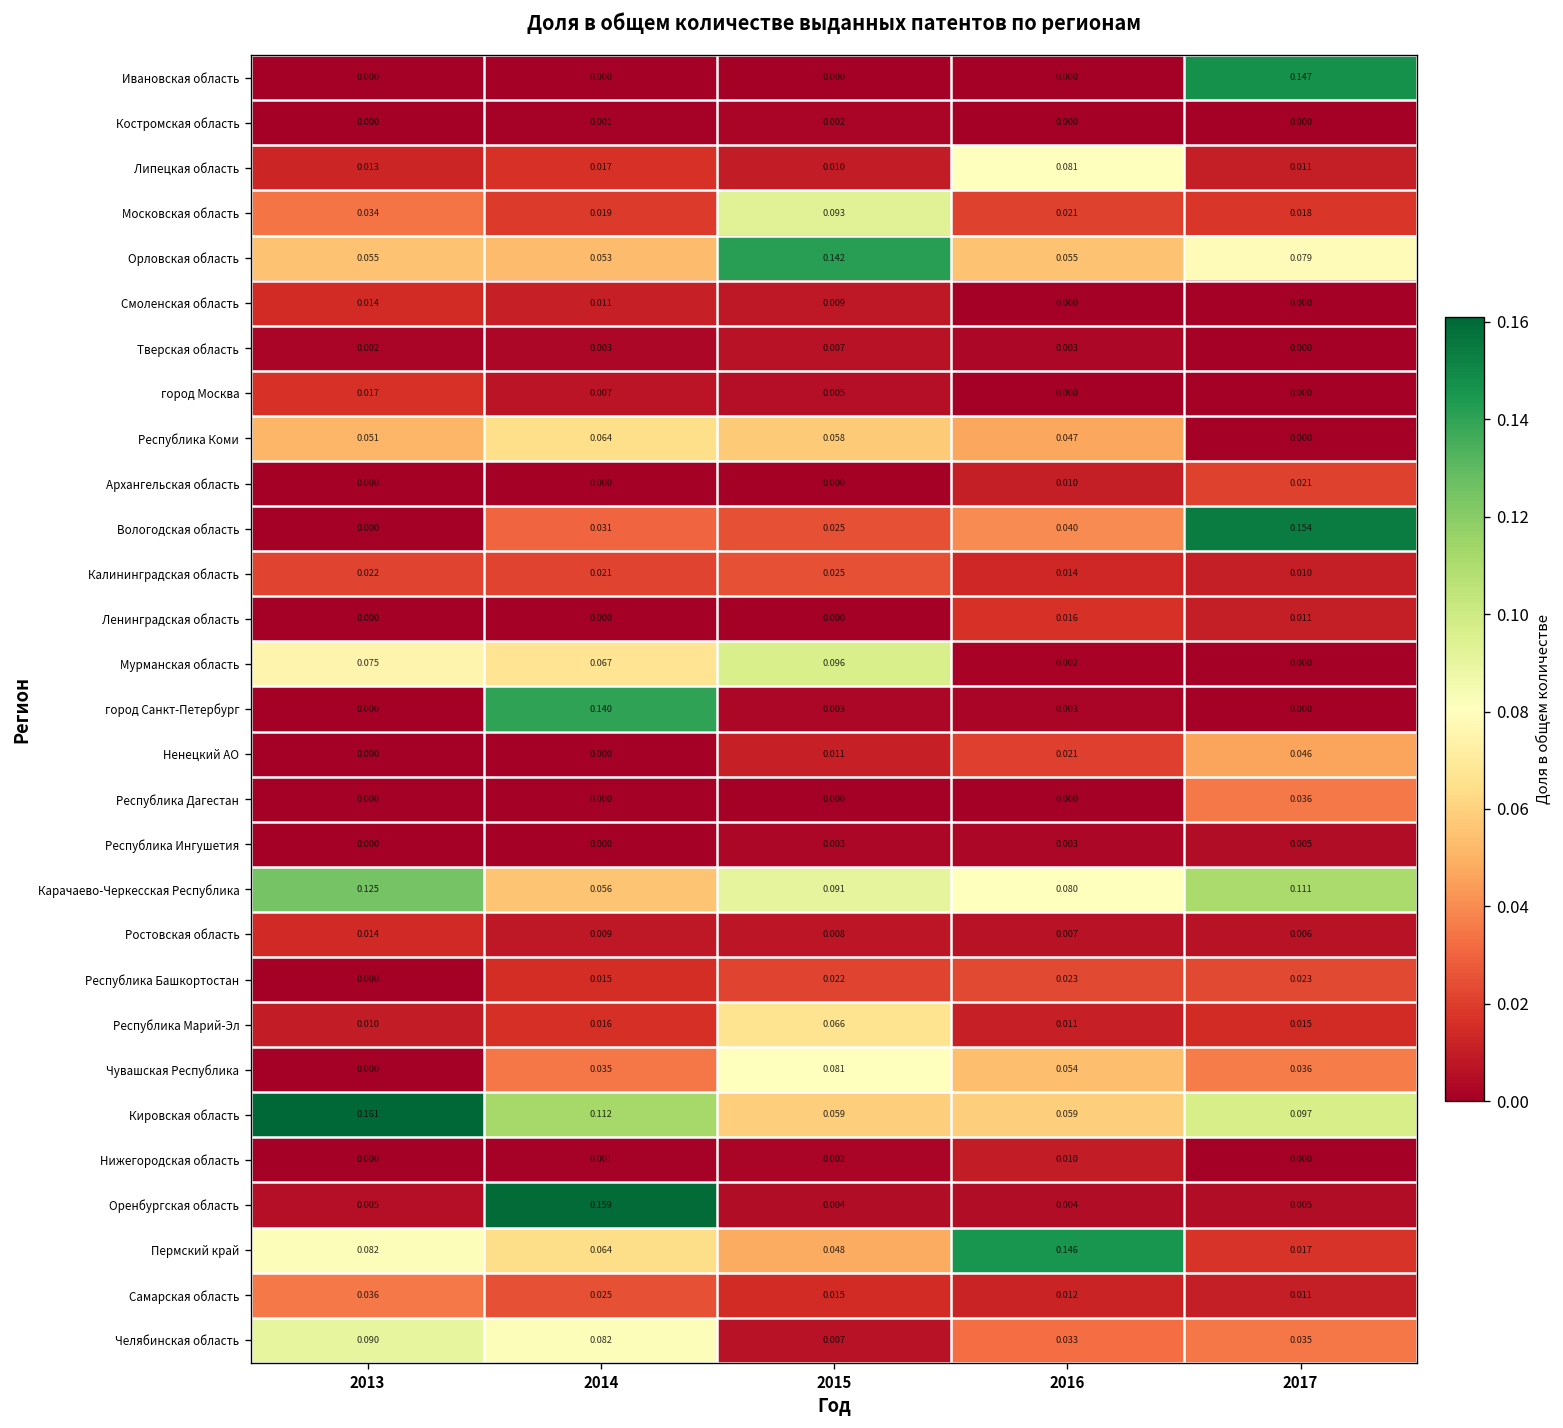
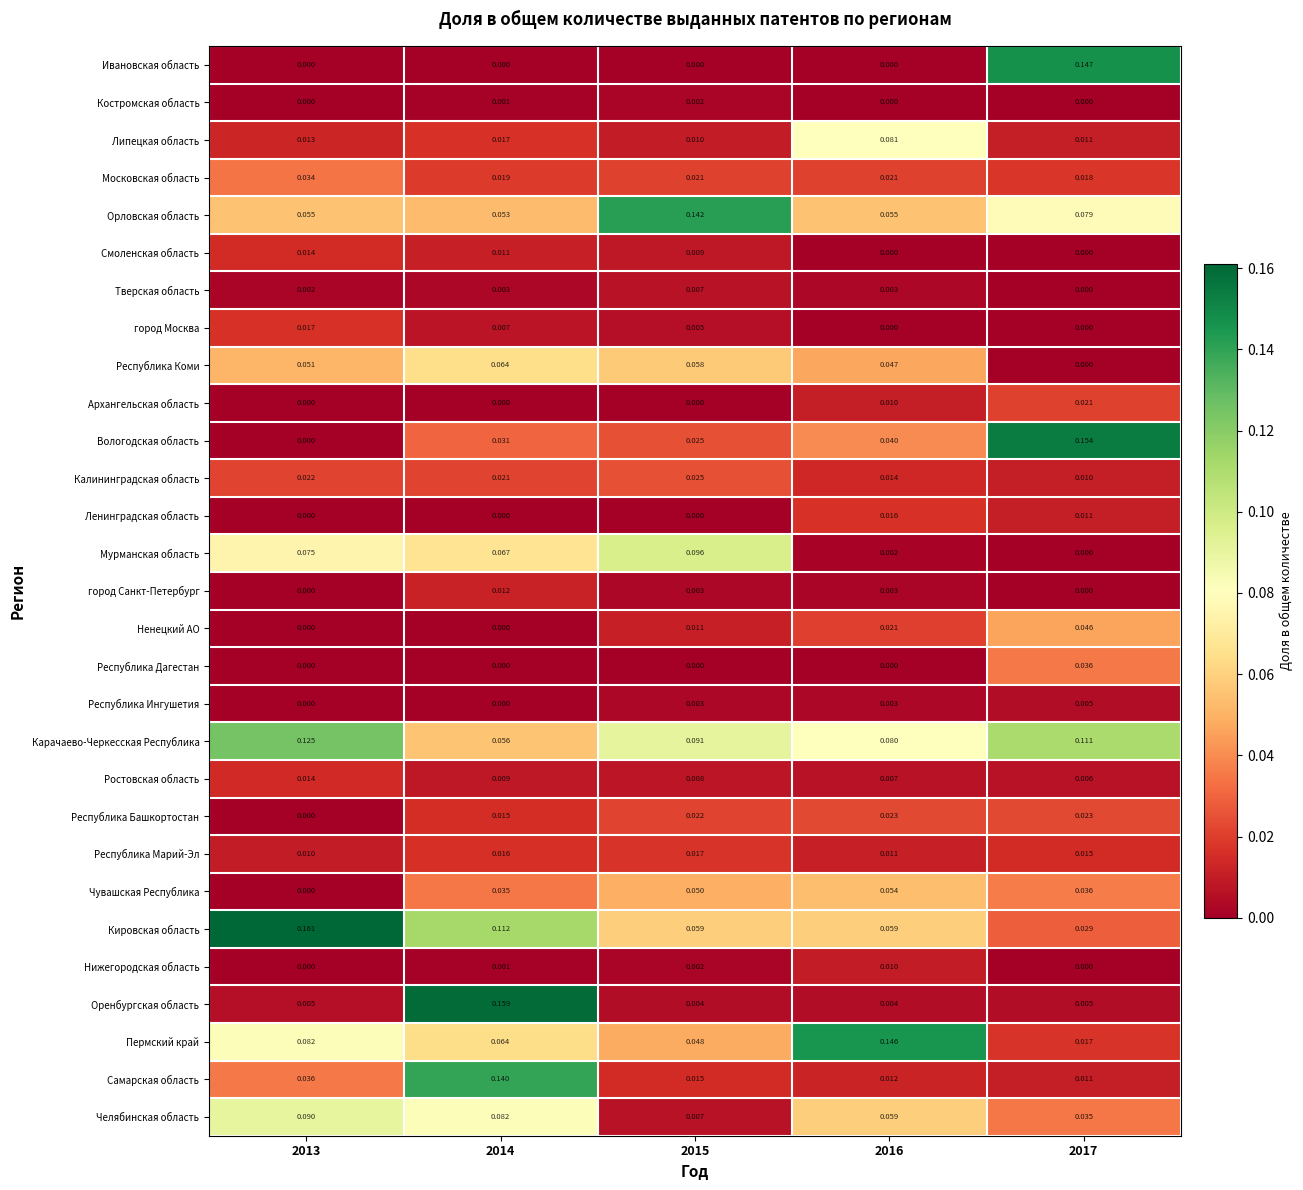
  {
    "Ивановская область": {
      "2013": 0.000,
      "2014": 0.000,
      "2015": 0.000,
      "2016": 0.000,
      "2017": 0.147
    },
    "Костромская область": {
      "2013": 0.000,
      "2014": 0.001,
      "2015": 0.002,
      "2016": 0.000,
      "2017": 0.000
    },
    "Липецкая область": {
      "2013": 0.013,
      "2014": 0.017,
      "2015": 0.010,
      "2016": 0.081,
      "2017": 0.011
    },
    "Московская область": {
      "2013": 0.034,
      "2014": 0.019,
-     "2015": 0.093,
+     "2015": 0.021,
      "2016": 0.021,
      "2017": 0.018
    },
    "Орловская область": {
      "2013": 0.055,
      "2014": 0.053,
      "2015": 0.142,
      "2016": 0.055,
      "2017": 0.079
    },
    "Смоленская область": {
      "2013": 0.014,
      "2014": 0.011,
      "2015": 0.009,
      "2016": 0.000,
      "2017": 0.000
    },
    "Тверская область": {
      "2013": 0.002,
      "2014": 0.003,
      "2015": 0.007,
      "2016": 0.003,
      "2017": 0.000
    },
    "город Москва": {
      "2013": 0.017,
      "2014": 0.007,
      "2015": 0.005,
      "2016": 0.000,
      "2017": 0.000
    },
    "Республика Коми": {
      "2013": 0.051,
      "2014": 0.064,
      "2015": 0.058,
      "2016": 0.047,
      "2017": 0.000
    },
    "Архангельская область": {
      "2013": 0.000,
      "2014": 0.000,
      "2015": 0.000,
      "2016": 0.010,
      "2017": 0.021
    },
    "Вологодская область": {
      "2013": 0.000,
      "2014": 0.031,
      "2015": 0.025,
      "2016": 0.040,
      "2017": 0.154
    },
    "Калининградская область": {
      "2013": 0.022,
      "2014": 0.021,
      "2015": 0.025,
      "2016": 0.014,
      "2017": 0.010
    },
    "Ленинградская область": {
      "2013": 0.000,
      "2014": 0.000,
      "2015": 0.000,
      "2016": 0.016,
      "2017": 0.011
    },
    "Мурманская область": {
      "2013": 0.075,
      "2014": 0.067,
      "2015": 0.096,
      "2016": 0.002,
      "2017": 0.000
    },
    "город Санкт-Петербург": {
      "2013": 0.000,
-     "2014": 0.140,
+     "2014": 0.012,
      "2015": 0.003,
      "2016": 0.003,
      "2017": 0.000
    },
    "Ненецкий АО": {
      "2013": 0.000,
      "2014": 0.000,
      "2015": 0.011,
      "2016": 0.021,
      "2017": 0.046
    },
    "Республика Дагестан": {
      "2013": 0.000,
      "2014": 0.000,
      "2015": 0.000,
      "2016": 0.000,
      "2017": 0.036
    },
    "Республика Ингушетия": {
      "2013": 0.000,
      "2014": 0.000,
      "2015": 0.003,
      "2016": 0.003,
      "2017": 0.005
    },
    "Карачаево-Черкесская Республика": {
      "2013": 0.125,
      "2014": 0.056,
      "2015": 0.091,
      "2016": 0.080,
      "2017": 0.111
    },
    "Ростовская область": {
      "2013": 0.014,
      "2014": 0.009,
      "2015": 0.008,
      "2016": 0.007,
      "2017": 0.006
    },
    "Республика Башкортостан": {
      "2013": 0.000,
      "2014": 0.015,
      "2015": 0.022,
      "2016": 0.023,
      "2017": 0.023
    },
    "Республика Марий-Эл": {
      "2013": 0.010,
      "2014": 0.016,
-     "2015": 0.066,
+     "2015": 0.017,
      "2016": 0.011,
      "2017": 0.015
    },
    "Чувашская Республика": {
      "2013": 0.000,
      "2014": 0.035,
-     "2015": 0.081,
+     "2015": 0.050,
      "2016": 0.054,
      "2017": 0.036
    },
    "Кировская область": {
      "2013": 0.161,
      "2014": 0.112,
      "2015": 0.059,
      "2016": 0.059,
-     "2017": 0.097
+     "2017": 0.029
    },
    "Нижегородская область": {
      "2013": 0.000,
      "2014": 0.001,
      "2015": 0.002,
      "2016": 0.010,
      "2017": 0.000
    },
    "Оренбургская область": {
      "2013": 0.005,
      "2014": 0.159,
      "2015": 0.004,
      "2016": 0.004,
      "2017": 0.005
    },
    "Пермский край": {
      "2013": 0.082,
      "2014": 0.064,
      "2015": 0.048,
      "2016": 0.146,
      "2017": 0.017
    },
    "Самарская область": {
      "2013": 0.036,
-     "2014": 0.025,
+     "2014": 0.140,
      "2015": 0.015,
      "2016": 0.012,
      "2017": 0.011
    },
    "Челябинская область": {
      "2013": 0.090,
      "2014": 0.082,
      "2015": 0.007,
-     "2016": 0.033,
+     "2016": 0.059,
      "2017": 0.035
    }
  }
